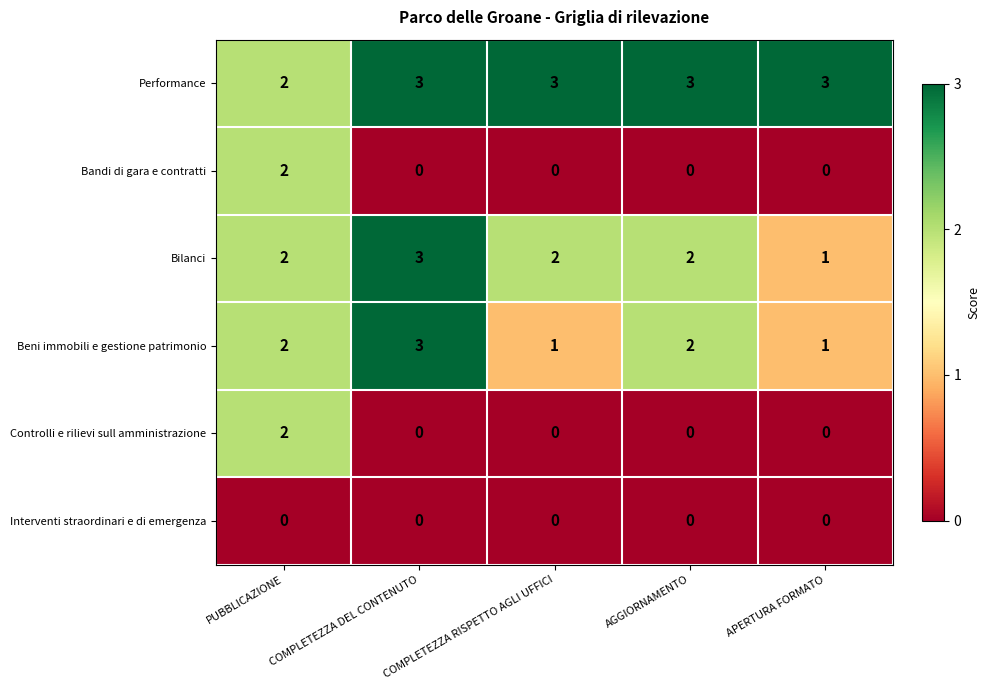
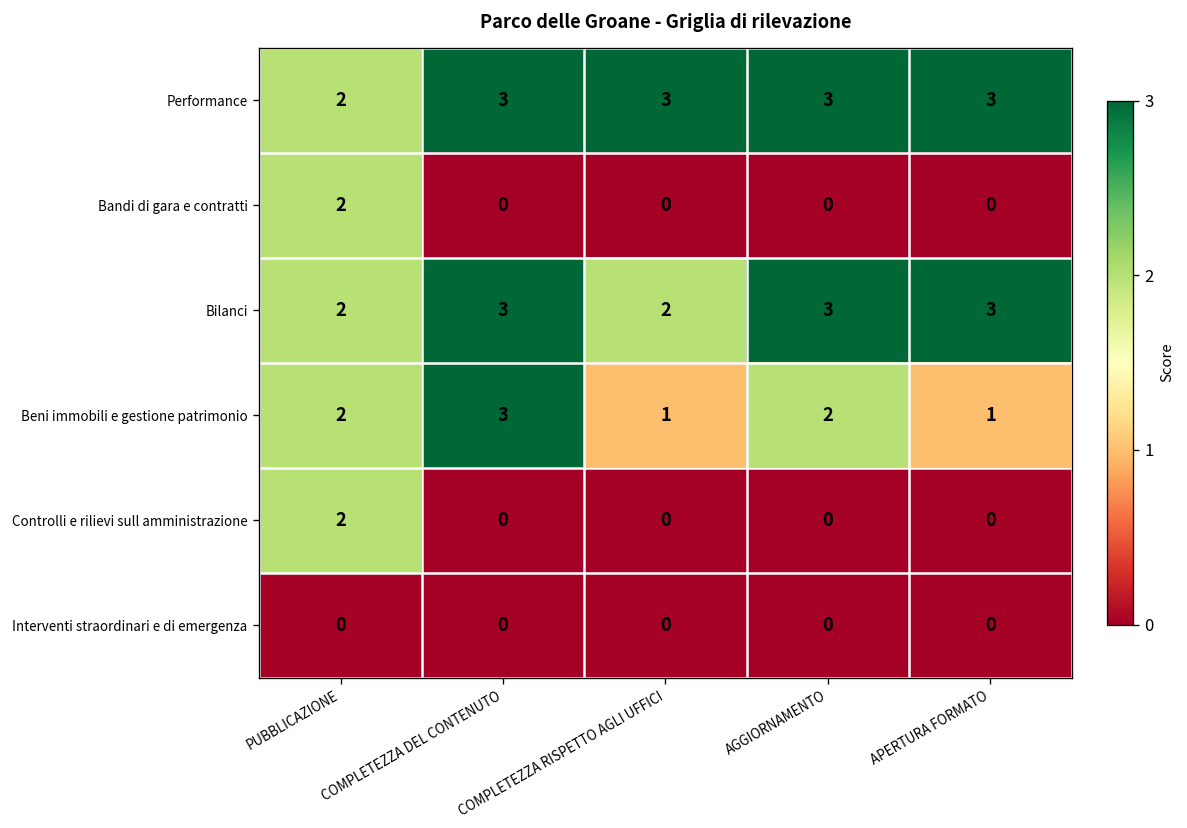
  {
    "Performance": {
      "PUBBLICAZIONE": 2,
      "COMPLETEZZA DEL CONTENUTO": 3,
      "COMPLETEZZA RISPETTO AGLI UFFICI": 3,
      "AGGIORNAMENTO": 3,
      "APERTURA FORMATO": 3
    },
    "Bandi di gara e contratti": {
      "PUBBLICAZIONE": 2,
      "COMPLETEZZA DEL CONTENUTO": 0,
      "COMPLETEZZA RISPETTO AGLI UFFICI": 0,
      "AGGIORNAMENTO": 0,
      "APERTURA FORMATO": 0
    },
    "Bilanci": {
      "PUBBLICAZIONE": 2,
      "COMPLETEZZA DEL CONTENUTO": 3,
      "COMPLETEZZA RISPETTO AGLI UFFICI": 2,
-     "AGGIORNAMENTO": 2,
-     "APERTURA FORMATO": 1
+     "AGGIORNAMENTO": 3,
+     "APERTURA FORMATO": 3
    },
    "Beni immobili e gestione patrimonio": {
      "PUBBLICAZIONE": 2,
      "COMPLETEZZA DEL CONTENUTO": 3,
      "COMPLETEZZA RISPETTO AGLI UFFICI": 1,
      "AGGIORNAMENTO": 2,
      "APERTURA FORMATO": 1
    },
    "Controlli e rilievi sull amministrazione": {
      "PUBBLICAZIONE": 2,
      "COMPLETEZZA DEL CONTENUTO": 0,
      "COMPLETEZZA RISPETTO AGLI UFFICI": 0,
      "AGGIORNAMENTO": 0,
      "APERTURA FORMATO": 0
    },
    "Interventi straordinari e di emergenza": {
      "PUBBLICAZIONE": 0,
      "COMPLETEZZA DEL CONTENUTO": 0,
      "COMPLETEZZA RISPETTO AGLI UFFICI": 0,
      "AGGIORNAMENTO": 0,
      "APERTURA FORMATO": 0
    }
  }
